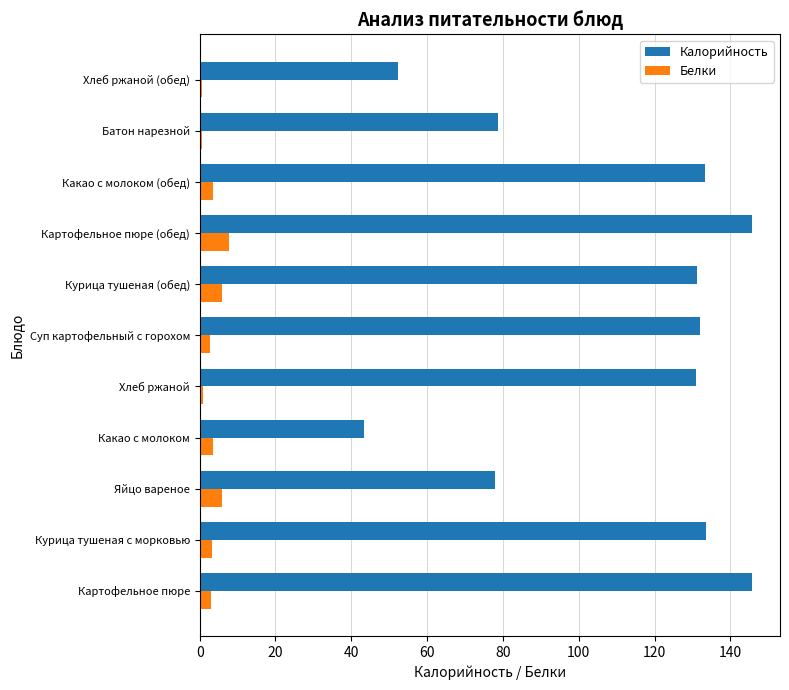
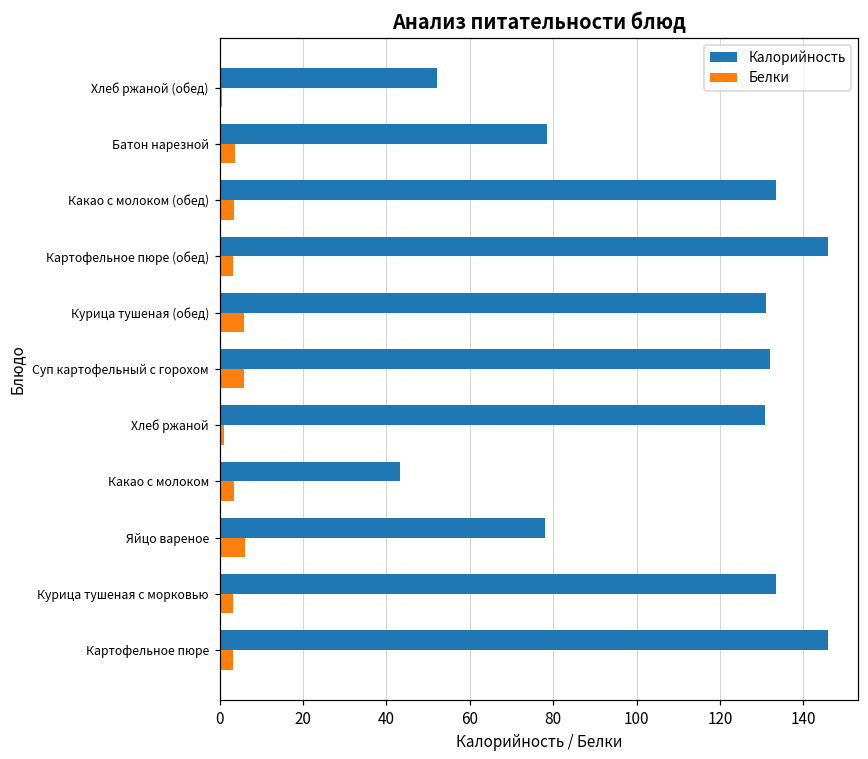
  {
    "Калорийность": {
      "Хлеб ржаной (обед)": 52,
      "Батон нарезной": 79,
      "Какао с молоком (обед)": 133,
      "Картофельное пюре (обед)": 146,
      "Курица тушеная (обед)": 131,
      "Суп картофельный с горохом": 132,
      "Хлеб ржаной": 131,
      "Какао с молоком": 43,
      "Яйцо вареное": 78,
      "Курица тушеная с морковью": 134,
      "Картофельное пюре": 146
    },
    "Белки": {
-     "Батон нарезной": 1,
+     "Батон нарезной": 4,
      "Какао с молоком (обед)": 4,
-     "Картофельное пюре (обед)": 8,
+     "Картофельное пюре (обед)": 3,
      "Курица тушеная (обед)": 6,
-     "Суп картофельный с горохом": 3,
+     "Суп картофельный с горохом": 6,
      "Хлеб ржаной": 1,
      "Какао с молоком": 4,
      "Яйцо вареное": 6,
      "Курица тушеная с морковью": 3,
      "Картофельное пюре": 3
    }
  }
